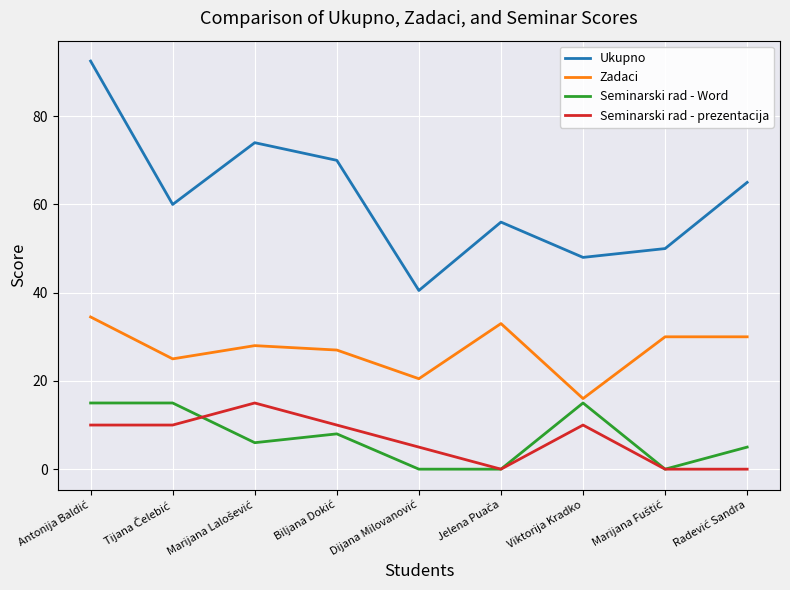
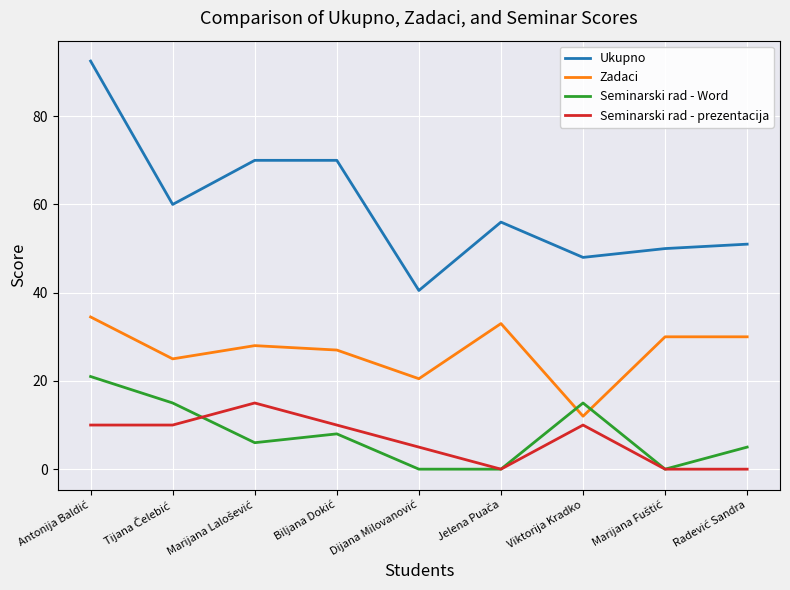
  {
    "Ukupno": {
      "Antonija Baldić": 93,
      "Tijana Čelebić": 60,
-     "Marijana Lalošević": 74,
+     "Marijana Lalošević": 70,
      "Biljana Dokić": 70,
      "Dijana Milovanović": 41,
      "Jelena Puača": 56,
      "Viktorija Kradko": 48,
      "Marijana Fuštić": 50,
-     "Radević Sandra": 65
+     "Radević Sandra": 51
    },
    "Zadaci": {
      "Antonija Baldić": 35,
      "Tijana Čelebić": 25,
      "Marijana Lalošević": 28,
      "Biljana Dokić": 27,
      "Dijana Milovanović": 21,
      "Jelena Puača": 33,
-     "Viktorija Kradko": 16,
+     "Viktorija Kradko": 12,
      "Marijana Fuštić": 30,
      "Radević Sandra": 30
    },
    "Seminarski rad - Word": {
-     "Antonija Baldić": 15,
+     "Antonija Baldić": 21,
      "Tijana Čelebić": 15,
      "Marijana Lalošević": 6,
      "Biljana Dokić": 8,
      "Dijana Milovanović": 0,
      "Viktorija Kradko": 15,
      "Radević Sandra": 5
    },
    "Seminarski rad - prezentacija": {
      "Antonija Baldić": 10,
      "Tijana Čelebić": 10,
      "Marijana Lalošević": 15,
      "Biljana Dokić": 10,
      "Dijana Milovanović": 5,
      "Viktorija Kradko": 10,
      "Radević Sandra": 0
    }
  }
